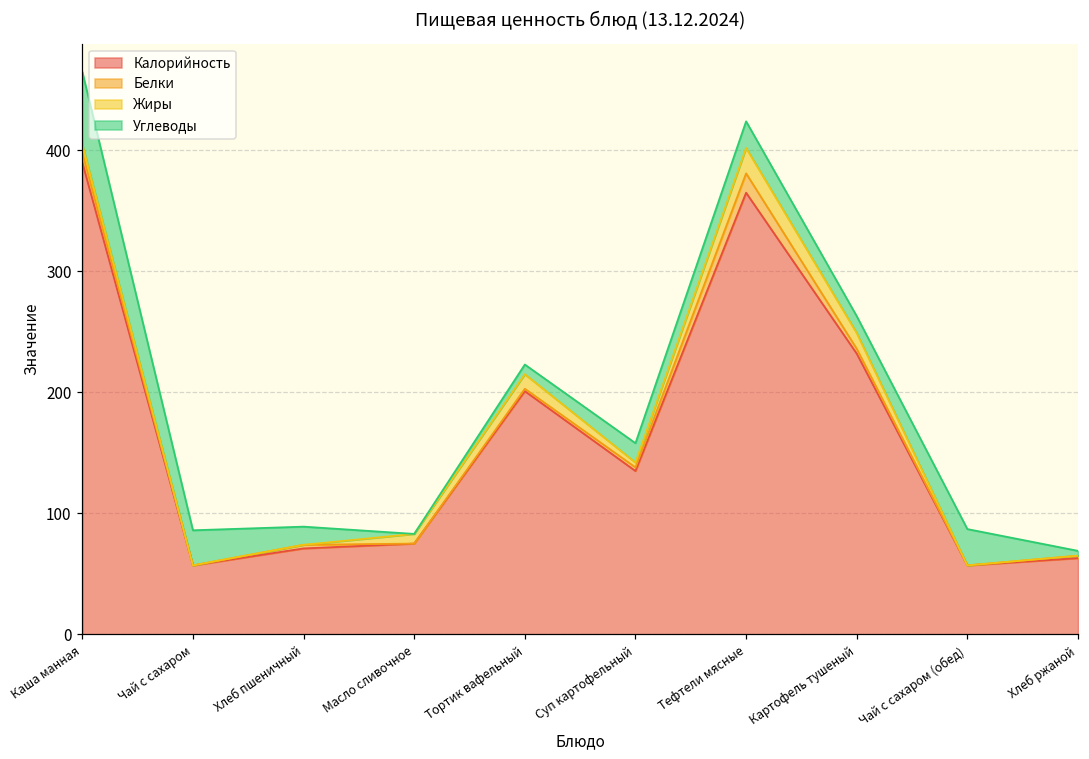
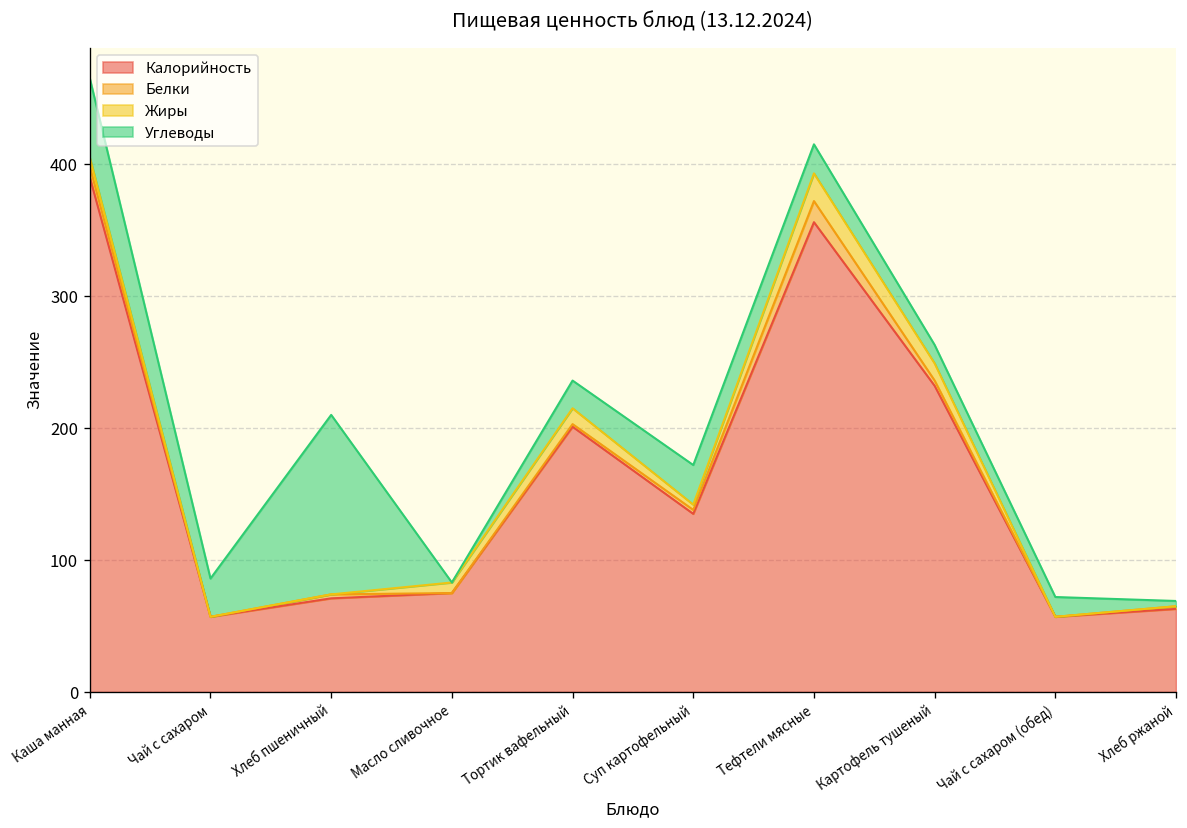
  {
    "Калорийность": {
      "Каша манная": 390,
      "Хлеб пшеничный": 71,
      "Суп картофельный": 135,
-     "Тефтели мясные": 365,
+     "Тефтели мясные": 356,
      "Картофель тушеный": 232
    },
    "Углеводы": {
      "Каша манная": 60,
      "Чай с сахаром": 29,
-     "Хлеб пшеничный": 15,
-     "Тортик вафельный": 8,
-     "Суп картофельный": 16,
+     "Хлеб пшеничный": 136,
+     "Тортик вафельный": 21,
+     "Суп картофельный": 30,
      "Тефтели мясные": 22,
      "Картофель тушеный": 14,
-     "Чай с сахаром (обед)": 30,
+     "Чай с сахаром (обед)": 15,
      "Хлеб ржаной": 4
    }
  }
